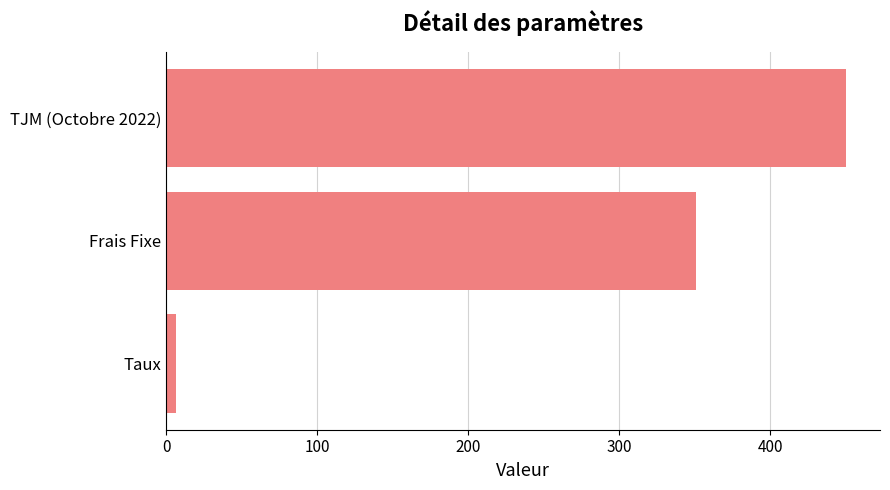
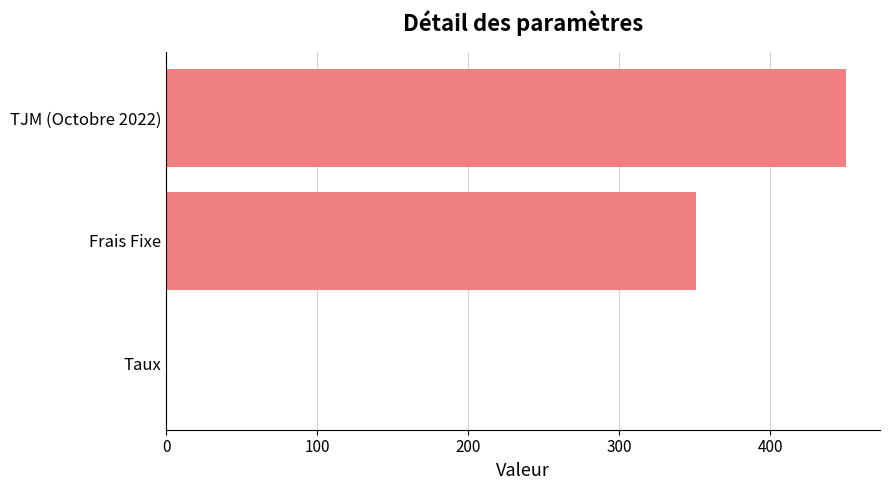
  {
    "TJM (Octobre 2022)": 450,
    "Frais Fixe": 351,
-   "Taux": 6
+   "Taux": 0
  }
